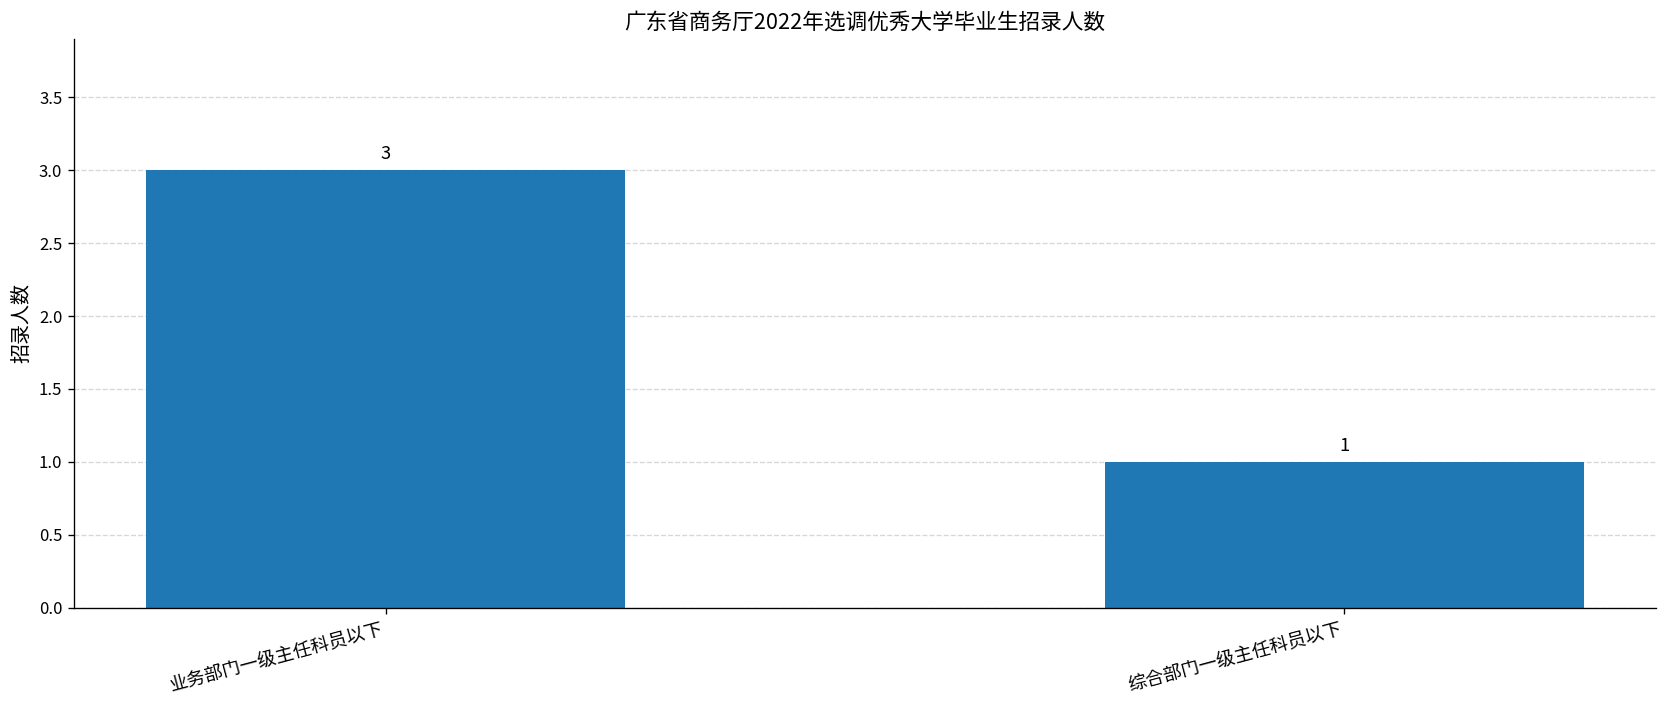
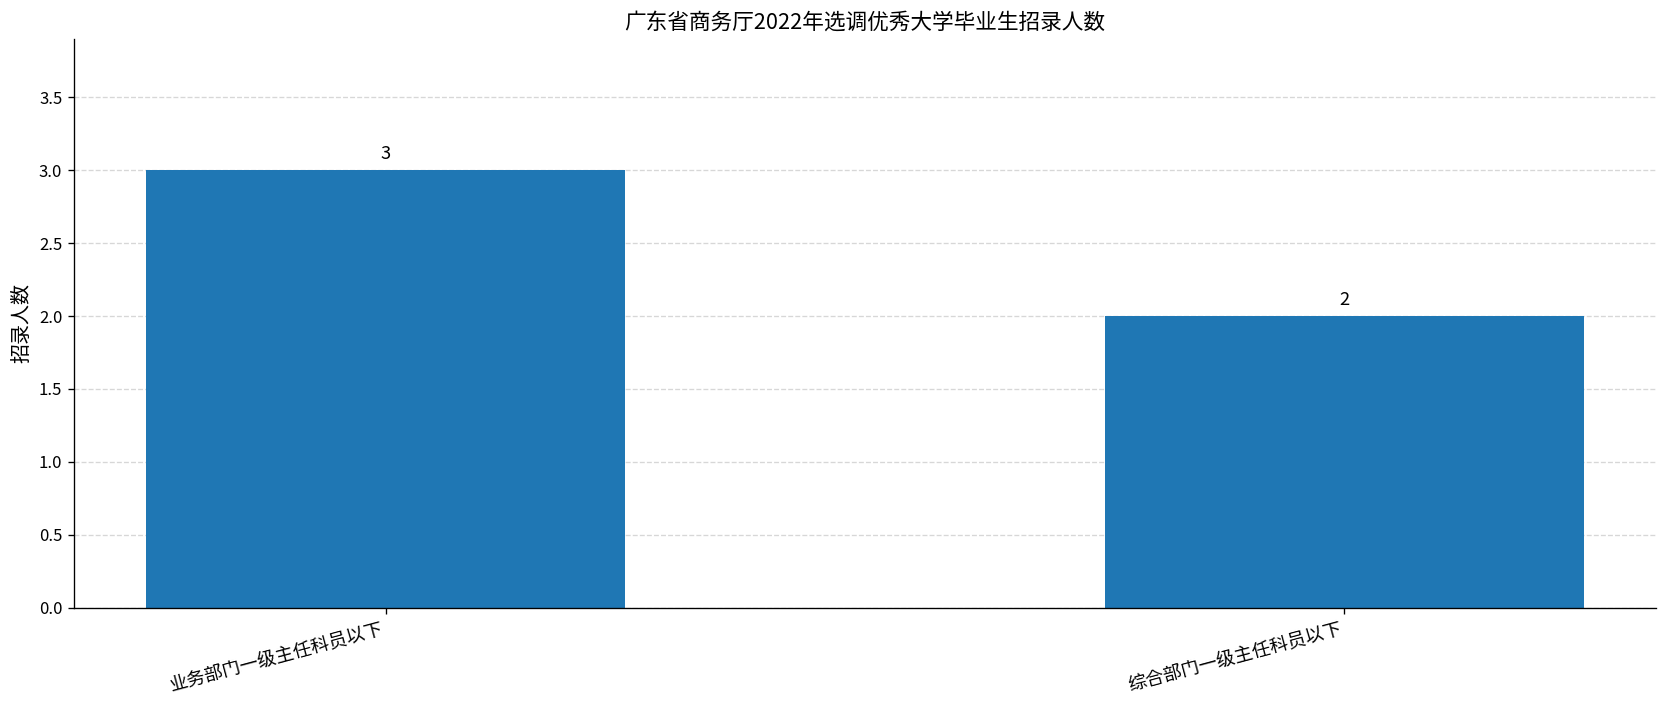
  {
    "业务部门一级主任科员以下": 3,
-   "综合部门一级主任科员以下": 1
+   "综合部门一级主任科员以下": 2
  }
